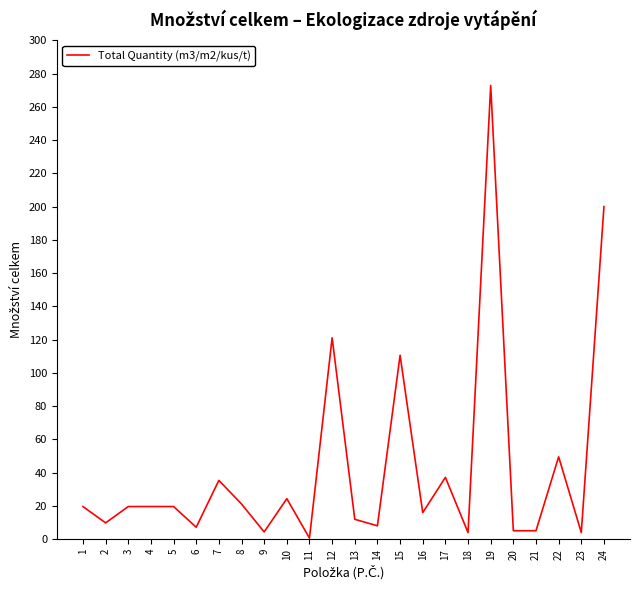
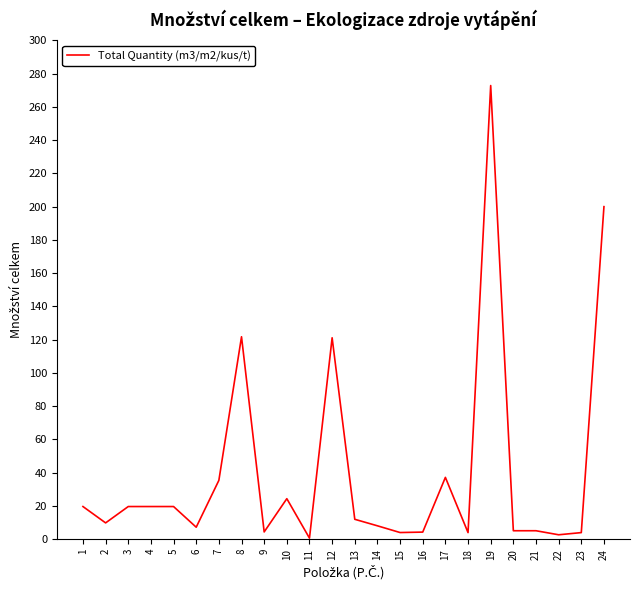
  {
    "1": 20,
    "2": 10,
    "3": 20,
    "4": 20,
    "5": 20,
    "6": 7,
    "7": 35,
-   "8": 21,
+   "8": 122,
    "9": 4,
    "10": 24,
    "11": 1,
    "12": 121,
    "13": 12,
    "14": 8,
-   "15": 111,
-   "16": 16,
+   "15": 4,
+   "16": 4,
    "17": 37,
    "18": 4,
    "19": 273,
    "20": 5,
    "21": 5,
-   "22": 50,
+   "22": 3,
    "23": 4,
    "24": 200
  }
